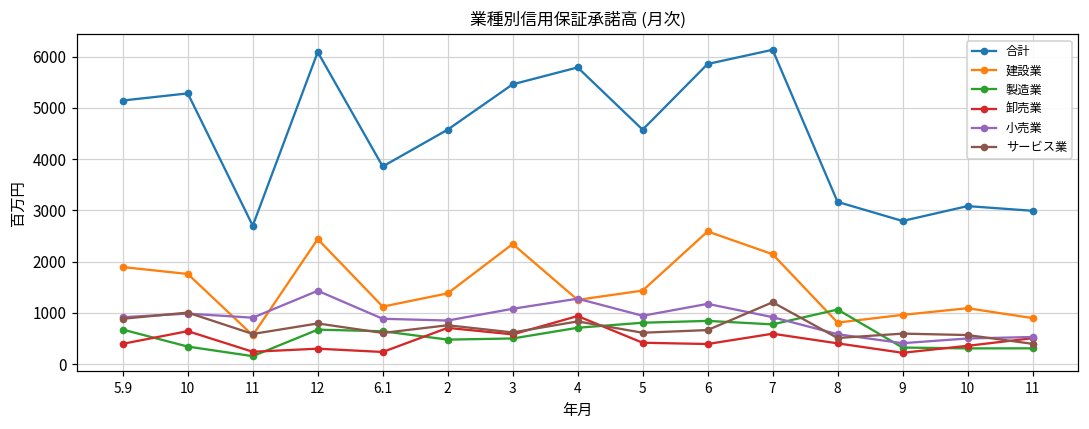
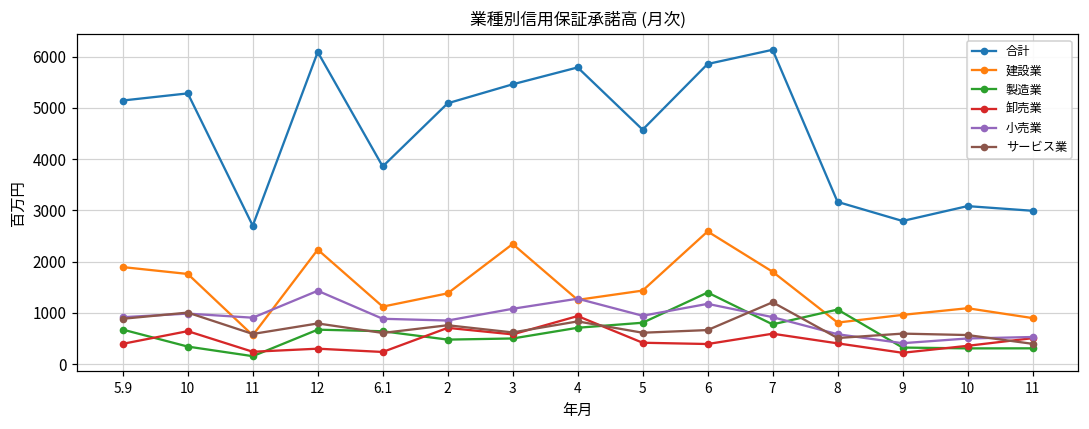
  {
    "合計": {
      "5.9": 5100,
      "12": 6100,
      "6.1": 3900,
-     "2": 4600,
+     "2": 5100,
      "3": 5500,
      "4": 5800,
      "5": 4600,
      "6": 5900,
      "7": 6100,
      "8": 3200,
      "9": 2800
    },
    "建設業": {
      "5.9": 1900,
-     "12": 2400,
+     "12": 2200,
      "6.1": 1100,
      "2": 1400,
      "3": 2300,
      "5": 1400,
      "6": 2600,
-     "7": 2100,
+     "7": 1800,
      "8": 800,
      "9": 1000
    },
    "製造業": {
      "5.9": 700,
      "12": 700,
      "2": 500,
      "3": 500,
      "4": 700,
      "5": 800,
-     "6": 800,
+     "6": 1400,
      "7": 800,
      "8": 1100,
      "9": 300
    },
    "卸売業": {
      "5.9": 400,
      "12": 300,
      "6.1": 200,
      "4": 900,
      "5": 400,
      "6": 400,
      "7": 600,
      "8": 400,
      "9": 200
    },
    "小売業": {
      "12": 1400,
      "6.1": 900,
      "2": 900,
      "3": 1100,
      "5": 900,
      "6": 1200,
      "7": 900,
      "8": 600,
      "9": 400
    },
    "サービス業": {
      "12": 800,
      "4": 800,
      "5": 600,
      "6": 700,
      "7": 1200,
      "8": 500,
      "9": 600
    }
  }
